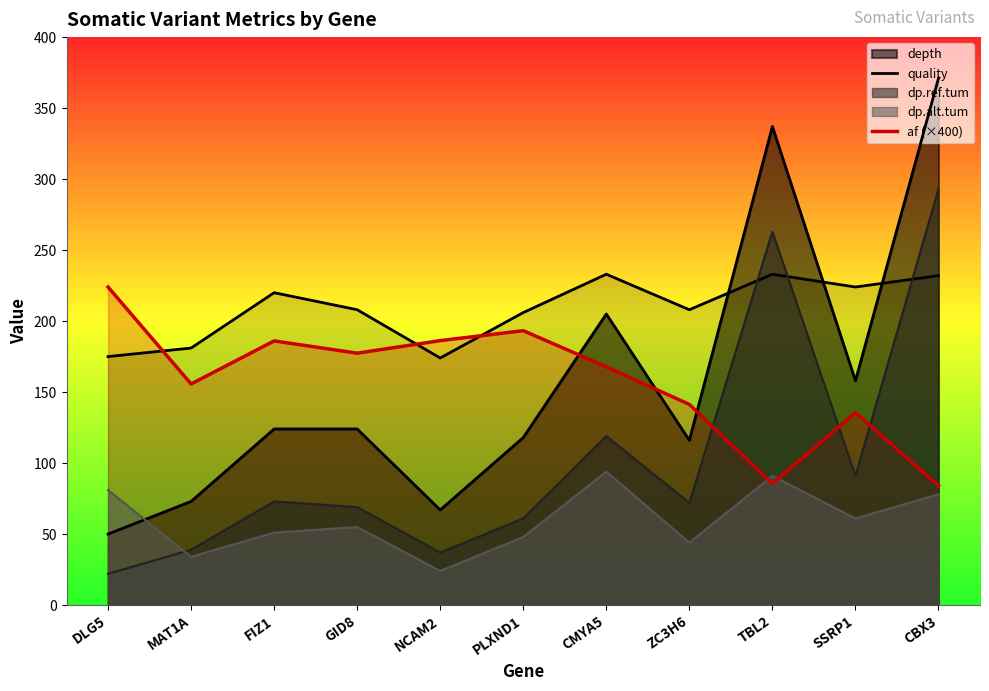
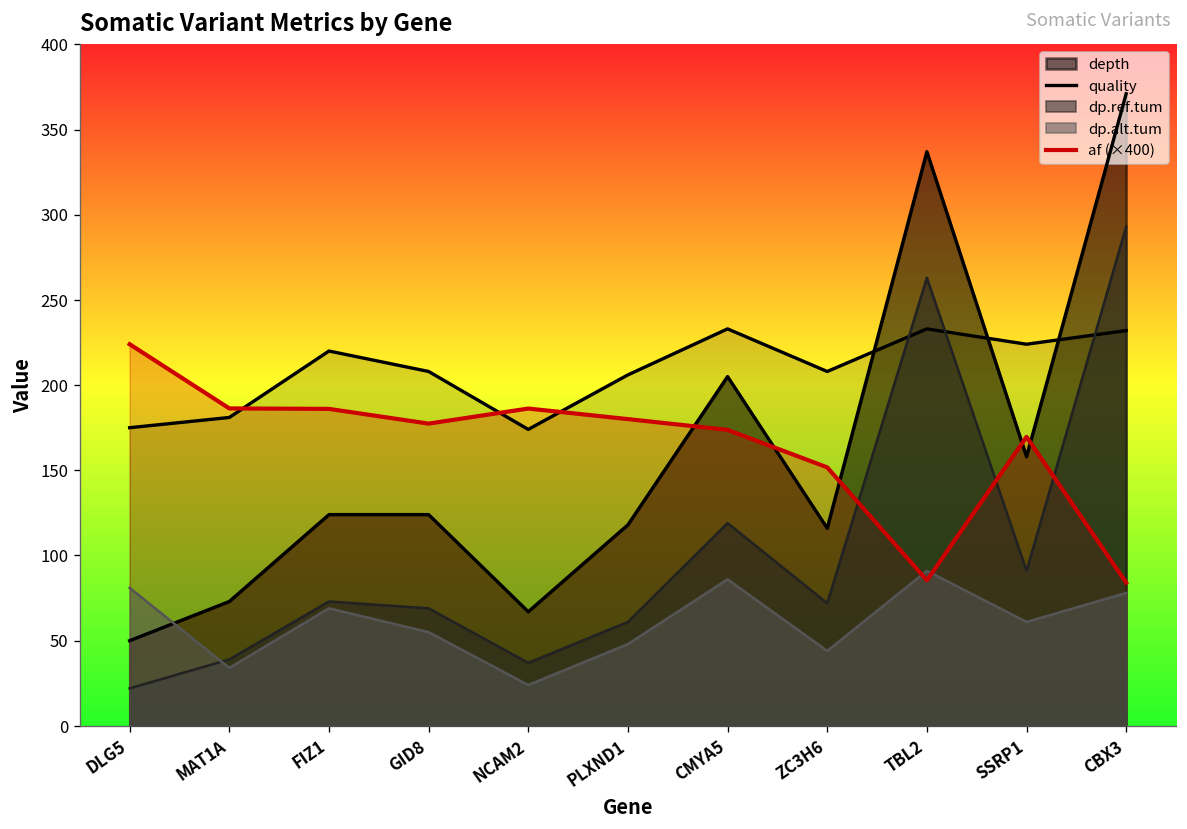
  {
    "dp.alt.tum": {
      "DLG5": 81,
      "MAT1A": 34,
-     "FIZ1": 51,
+     "FIZ1": 69,
      "GID8": 55,
      "NCAM2": 24,
      "PLXND1": 48,
-     "CMYA5": 94,
+     "CMYA5": 86,
      "ZC3H6": 44,
      "TBL2": 91,
      "SSRP1": 61,
      "CBX3": 78
    },
    "af (×400)": {
      "DLG5": 224,
-     "MAT1A": 156,
+     "MAT1A": 186,
      "FIZ1": 186,
      "GID8": 177,
      "NCAM2": 186,
-     "PLXND1": 193,
-     "CMYA5": 168,
-     "ZC3H6": 141,
+     "PLXND1": 180,
+     "CMYA5": 174,
+     "ZC3H6": 152,
      "TBL2": 85,
-     "SSRP1": 136,
+     "SSRP1": 170,
      "CBX3": 84
    }
  }
